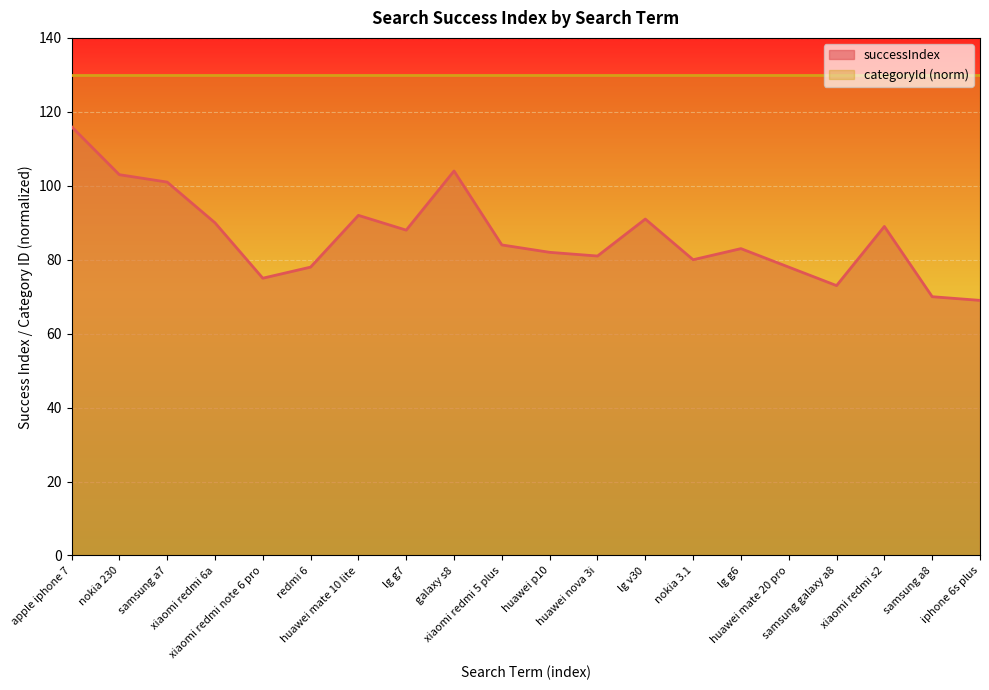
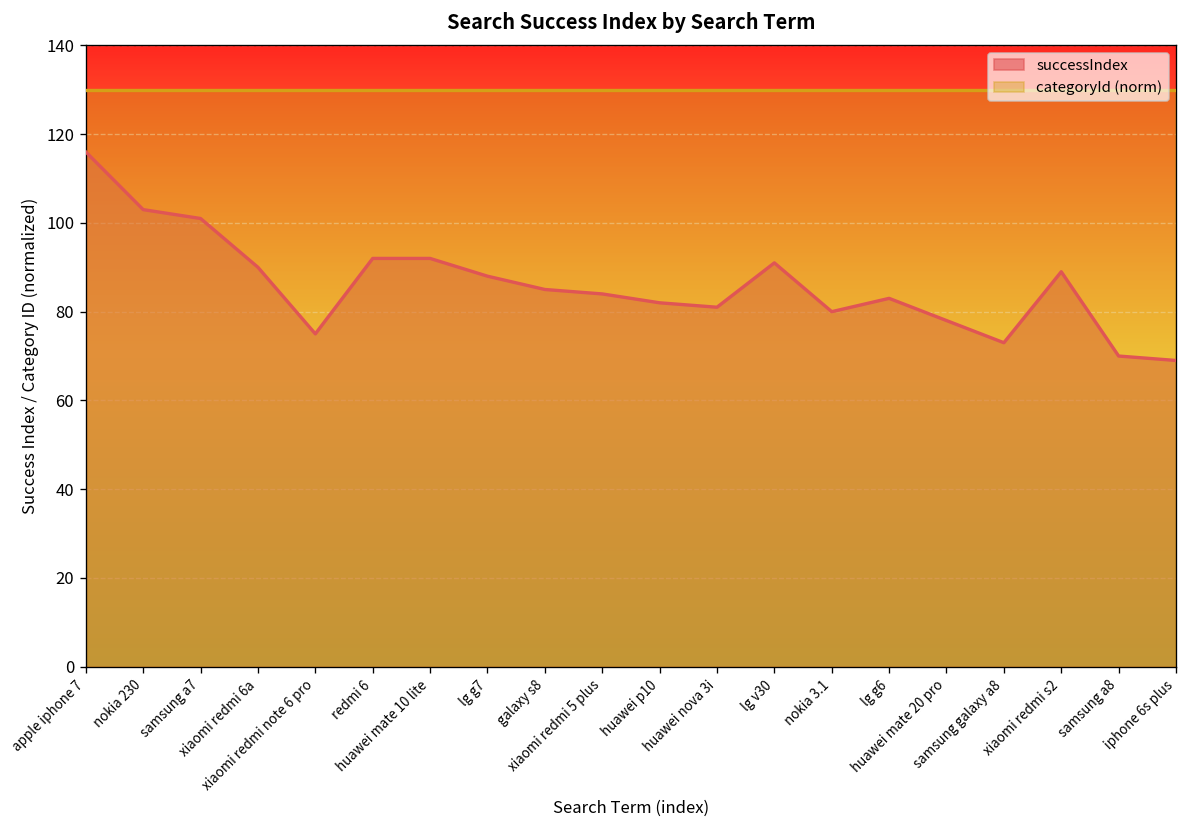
  {
    "successIndex": {
      "apple iphone 7": 116,
      "nokia 230": 103,
      "samsung a7": 101,
      "xiaomi redmi 6a": 90,
      "xiaomi redmi note 6 pro": 75,
-     "redmi 6": 78,
+     "redmi 6": 92,
      "huawei mate 10 lite": 92,
      "lg g7": 88,
-     "galaxy s8": 104,
+     "galaxy s8": 85,
      "xiaomi redmi 5 plus": 84,
      "huawei p10": 82,
      "huawei nova 3i": 81,
      "lg v30": 91,
      "nokia 3.1": 80,
      "lg g6": 83,
      "huawei mate 20 pro": 78,
      "samsung galaxy a8": 73,
      "xiaomi redmi s2": 89,
      "samsung a8": 70,
      "iphone 6s plus": 69
    },
    "categoryId (norm)": {
      "apple iphone 7": 130,
      "nokia 230": 130,
      "samsung a7": 130,
      "xiaomi redmi 6a": 130,
      "xiaomi redmi note 6 pro": 130,
      "redmi 6": 130,
      "huawei mate 10 lite": 130,
      "lg g7": 130,
      "galaxy s8": 130,
      "xiaomi redmi 5 plus": 130,
      "huawei p10": 130,
      "huawei nova 3i": 130,
      "lg v30": 130,
      "nokia 3.1": 130,
      "lg g6": 130,
      "huawei mate 20 pro": 130,
      "iphone 6s plus": 130
    }
  }
